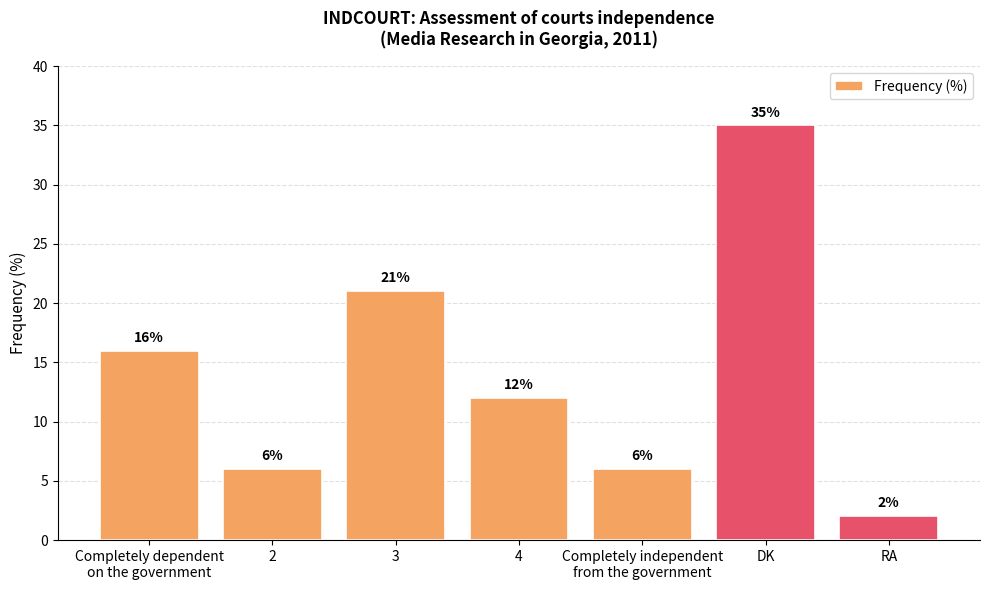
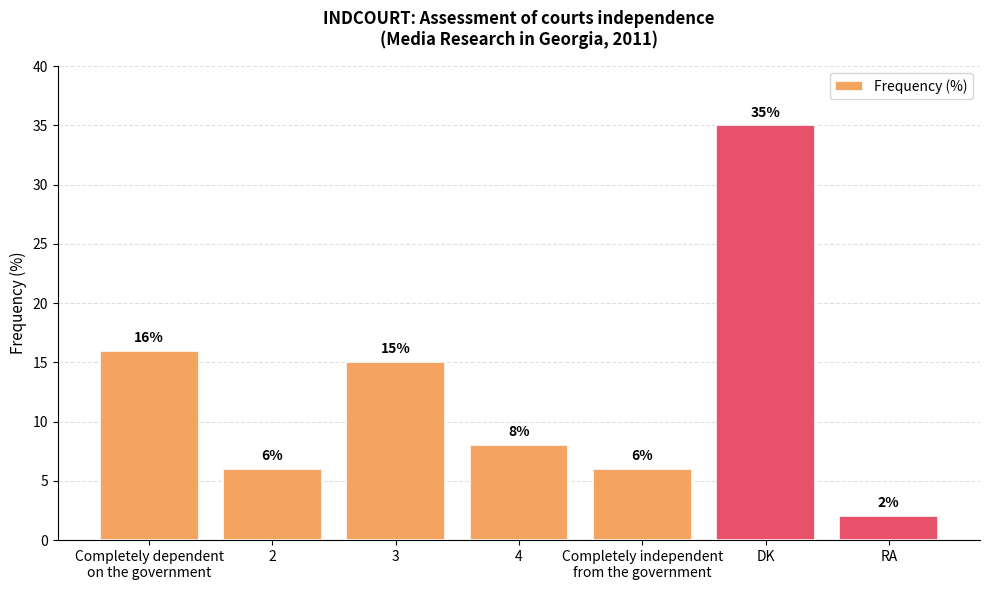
  {
    "Completely dependent on the government": "16%",
    "2": "6%",
-   "3": "21%",
-   "4": "12%",
+   "3": "15%",
+   "4": "8%",
    "Completely independent from the government": "6%",
    "DK": "35%",
    "RA": "2%"
  }
